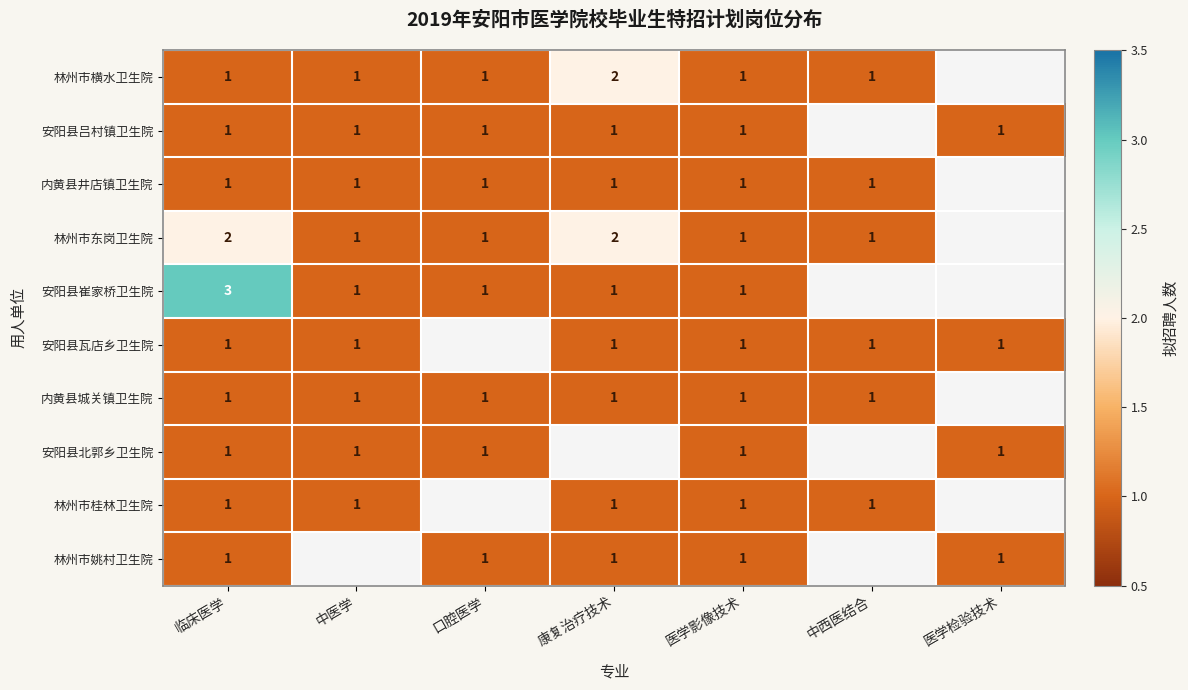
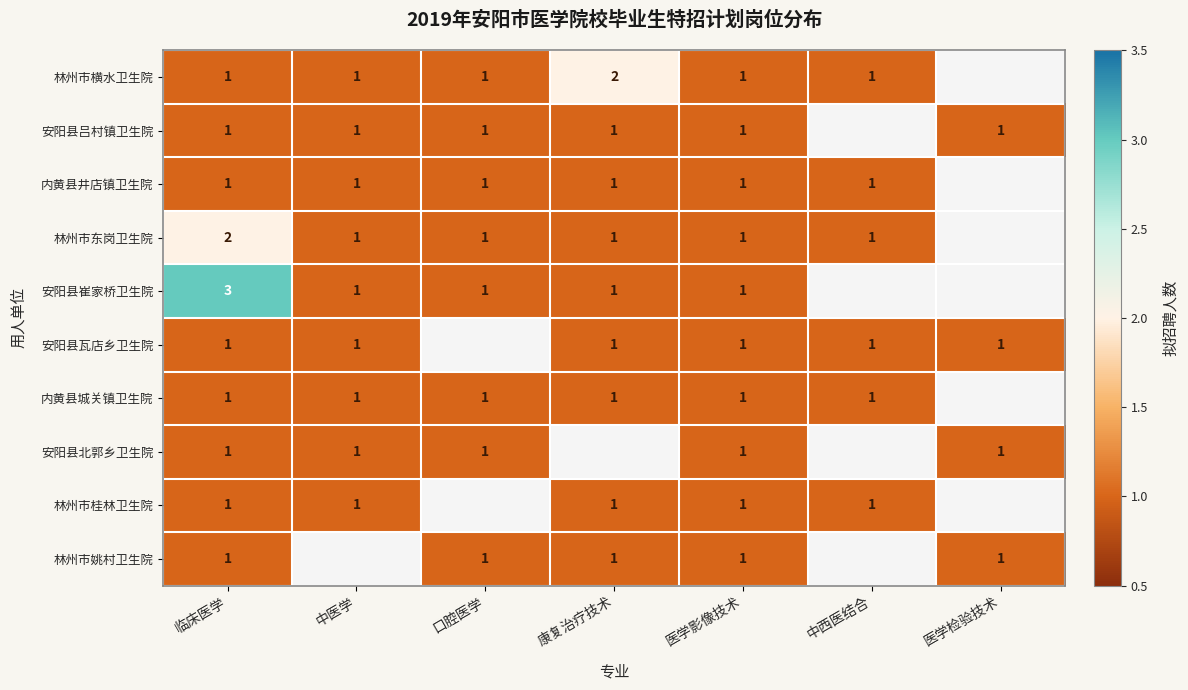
  {
    "林州市横水卫生院": {
      "临床医学": 1,
      "中医学": 1,
      "口腔医学": 1,
      "康复治疗技术": 2,
      "医学影像技术": 1,
      "中西医结合": 1
    },
    "安阳县吕村镇卫生院": {
      "临床医学": 1,
      "中医学": 1,
      "口腔医学": 1,
      "康复治疗技术": 1,
      "医学影像技术": 1,
      "医学检验技术": 1
    },
    "内黄县井店镇卫生院": {
      "临床医学": 1,
      "中医学": 1,
      "口腔医学": 1,
      "康复治疗技术": 1,
      "医学影像技术": 1,
      "中西医结合": 1
    },
    "林州市东岗卫生院": {
      "临床医学": 2,
      "中医学": 1,
      "口腔医学": 1,
-     "康复治疗技术": 2,
+     "康复治疗技术": 1,
      "医学影像技术": 1,
      "中西医结合": 1
    },
    "安阳县崔家桥卫生院": {
      "临床医学": 3,
      "中医学": 1,
      "口腔医学": 1,
      "康复治疗技术": 1,
      "医学影像技术": 1
    },
    "安阳县瓦店乡卫生院": {
      "临床医学": 1,
      "中医学": 1,
      "康复治疗技术": 1,
      "医学影像技术": 1,
      "中西医结合": 1,
      "医学检验技术": 1
    },
    "内黄县城关镇卫生院": {
      "临床医学": 1,
      "中医学": 1,
      "口腔医学": 1,
      "康复治疗技术": 1,
      "医学影像技术": 1,
      "中西医结合": 1
    },
    "安阳县北郭乡卫生院": {
      "临床医学": 1,
      "中医学": 1,
      "口腔医学": 1,
      "医学影像技术": 1,
      "医学检验技术": 1
    },
    "林州市桂林卫生院": {
      "临床医学": 1,
      "中医学": 1,
      "康复治疗技术": 1,
      "医学影像技术": 1,
      "中西医结合": 1
    },
    "林州市姚村卫生院": {
      "临床医学": 1,
      "口腔医学": 1,
      "康复治疗技术": 1,
      "医学影像技术": 1,
      "医学检验技术": 1
    }
  }
